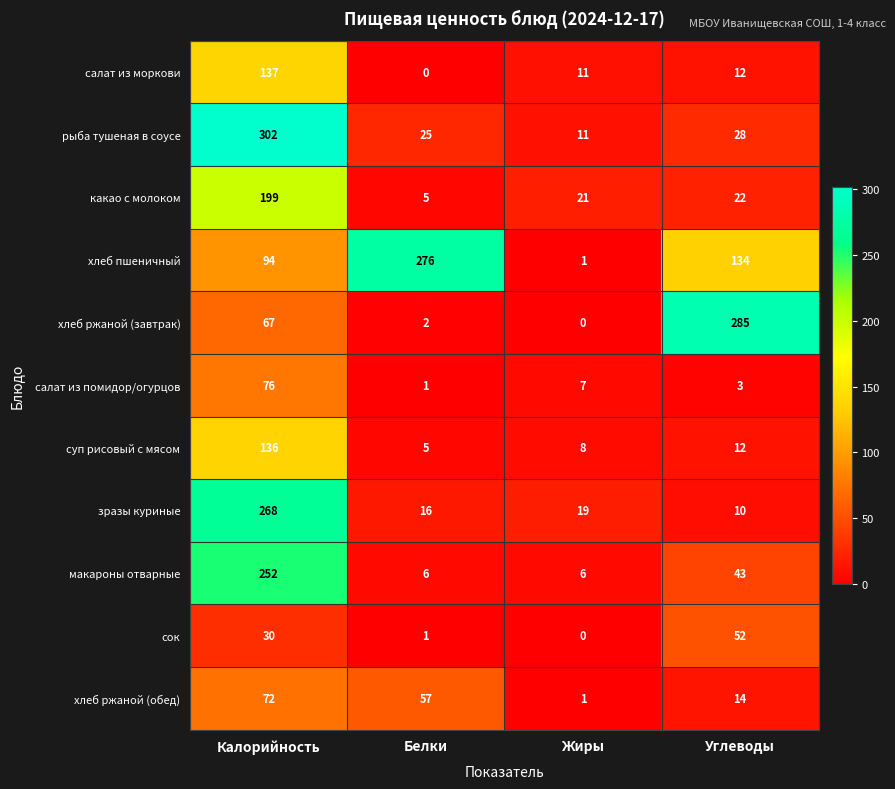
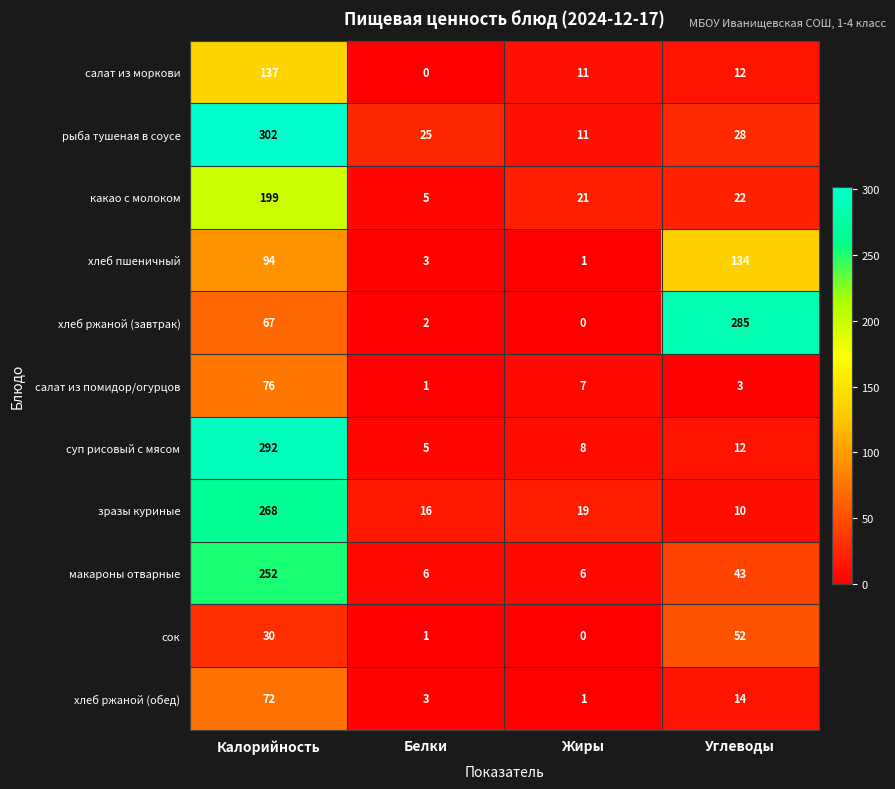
  {
    "салат из моркови": {
      "Калорийность": 137,
      "Белки": 0,
      "Жиры": 11,
      "Углеводы": 12
    },
    "рыба тушеная в соусе": {
      "Калорийность": 302,
      "Белки": 25,
      "Жиры": 11,
      "Углеводы": 28
    },
    "какао с молоком": {
      "Калорийность": 199,
      "Белки": 5,
      "Жиры": 21,
      "Углеводы": 22
    },
    "хлеб пшеничный": {
      "Калорийность": 94,
-     "Белки": 276,
+     "Белки": 3,
      "Жиры": 1,
      "Углеводы": 134
    },
    "хлеб ржаной (завтрак)": {
      "Калорийность": 67,
      "Белки": 2,
      "Жиры": 0,
      "Углеводы": 285
    },
    "салат из помидор/огурцов": {
      "Калорийность": 76,
      "Белки": 1,
      "Жиры": 7,
      "Углеводы": 3
    },
    "суп рисовый с мясом": {
-     "Калорийность": 136,
+     "Калорийность": 292,
      "Белки": 5,
      "Жиры": 8,
      "Углеводы": 12
    },
    "зразы куриные": {
      "Калорийность": 268,
      "Белки": 16,
      "Жиры": 19,
      "Углеводы": 10
    },
    "макароны отварные": {
      "Калорийность": 252,
      "Белки": 6,
      "Жиры": 6,
      "Углеводы": 43
    },
    "сок": {
      "Калорийность": 30,
      "Белки": 1,
      "Жиры": 0,
      "Углеводы": 52
    },
    "хлеб ржаной (обед)": {
      "Калорийность": 72,
-     "Белки": 57,
+     "Белки": 3,
      "Жиры": 1,
      "Углеводы": 14
    }
  }
